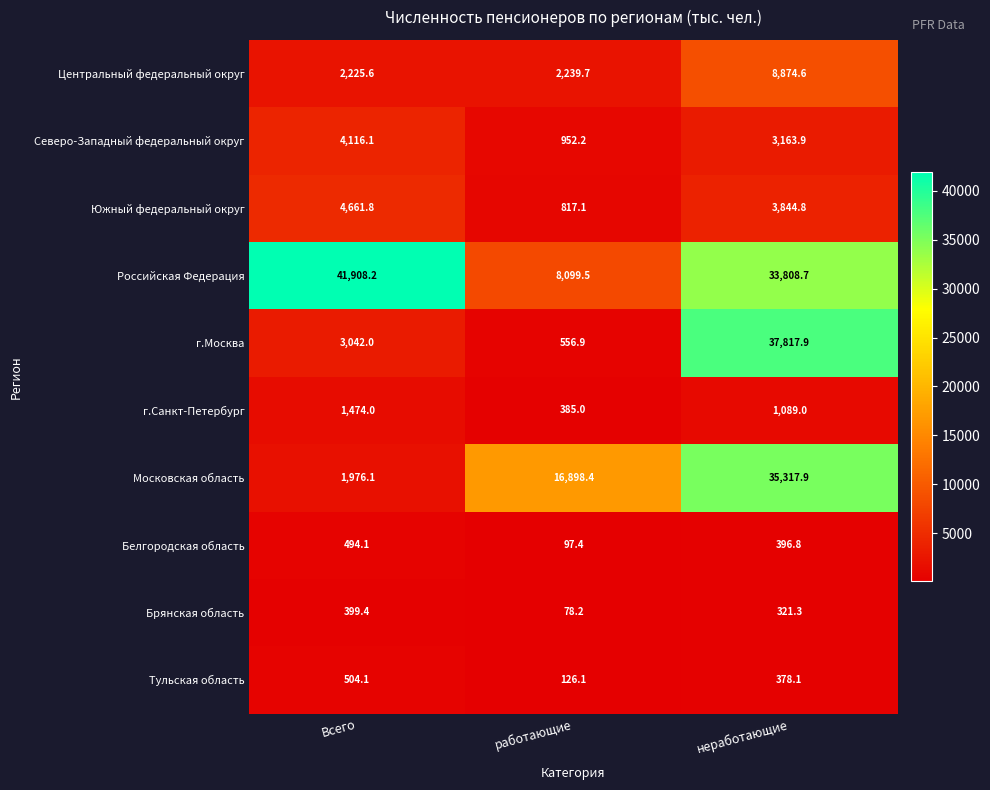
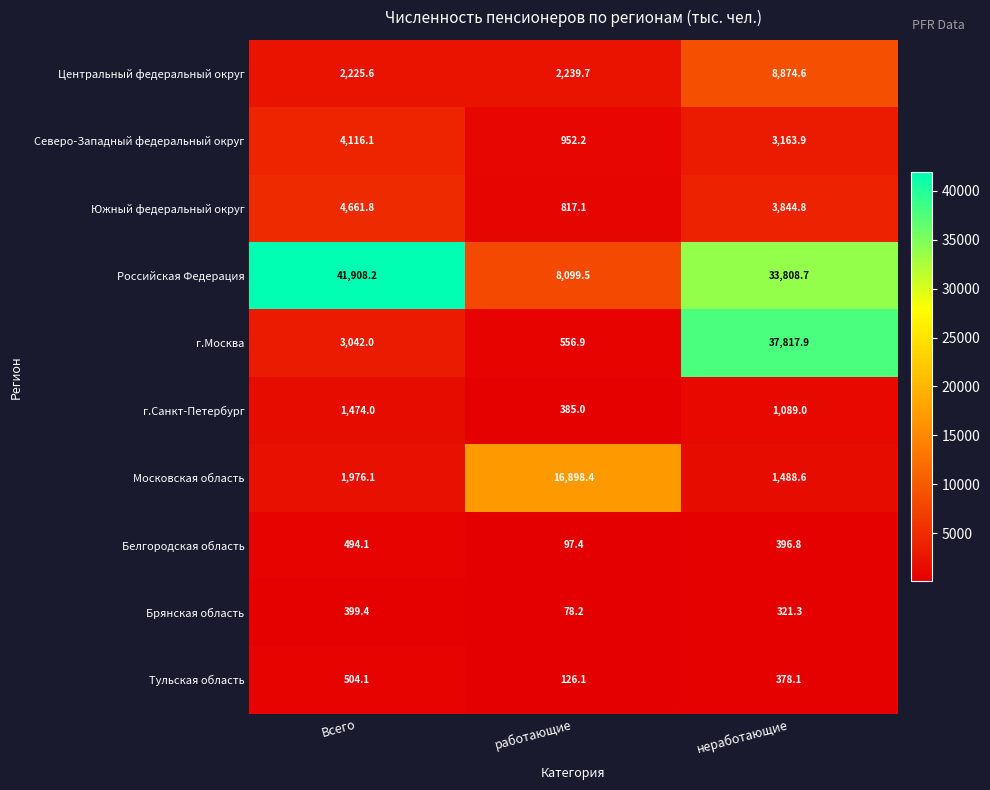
  {
    "Центральный федеральный округ": {
      "Всего": "2,225.6",
      "работающие": "2,239.7",
      "неработающие": "8,874.6"
    },
    "Северо-Западный федеральный округ": {
      "Всего": "4,116.1",
      "работающие": "952.2",
      "неработающие": "3,163.9"
    },
    "Южный федеральный округ": {
      "Всего": "4,661.8",
      "работающие": "817.1",
      "неработающие": "3,844.8"
    },
    "Российская Федерация": {
      "Всего": "41,908.2",
      "работающие": "8,099.5",
      "неработающие": "33,808.7"
    },
    "г.Москва": {
      "Всего": "3,042.0",
      "работающие": "556.9",
      "неработающие": "37,817.9"
    },
    "г.Санкт-Петербург": {
      "Всего": "1,474.0",
      "работающие": "385.0",
      "неработающие": "1,089.0"
    },
    "Московская область": {
      "Всего": "1,976.1",
      "работающие": "16,898.4",
-     "неработающие": "35,317.9"
+     "неработающие": "1,488.6"
    },
    "Белгородская область": {
      "Всего": "494.1",
      "работающие": "97.4",
      "неработающие": "396.8"
    },
    "Брянская область": {
      "Всего": "399.4",
      "работающие": "78.2",
      "неработающие": "321.3"
    },
    "Тульская область": {
      "Всего": "504.1",
      "работающие": "126.1",
      "неработающие": "378.1"
    }
  }
